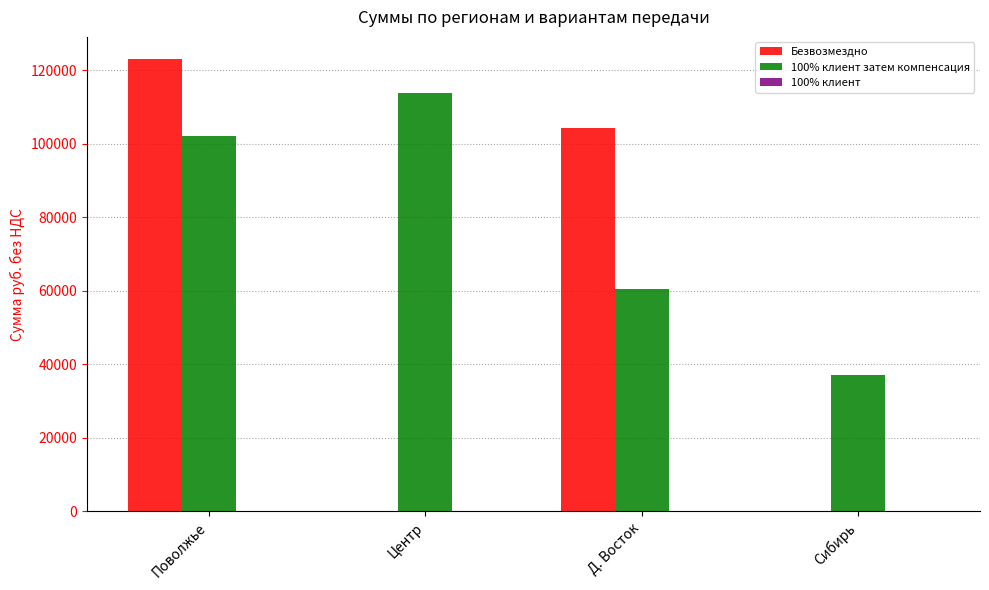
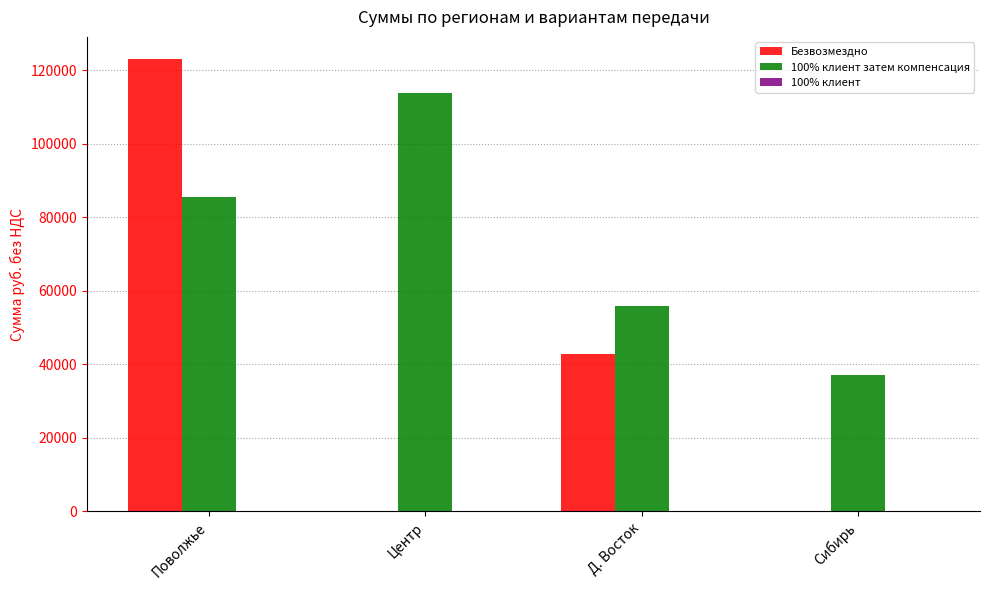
  {
    "Безвозмездно": {
      "Поволжье": 123000,
      "Центр": 0,
-     "Д. Восток": 104000,
+     "Д. Восток": 43000,
      "Сибирь": 0
    },
    "100% клиент затем компенсация": {
-     "Поволжье": 102000,
+     "Поволжье": 85000,
      "Центр": 114000,
-     "Д. Восток": 61000,
+     "Д. Восток": 56000,
      "Сибирь": 37000
    },
    "100% клиент": {
      "Поволжье": 0,
      "Центр": 0,
      "Д. Восток": 0,
      "Сибирь": 0
    }
  }
